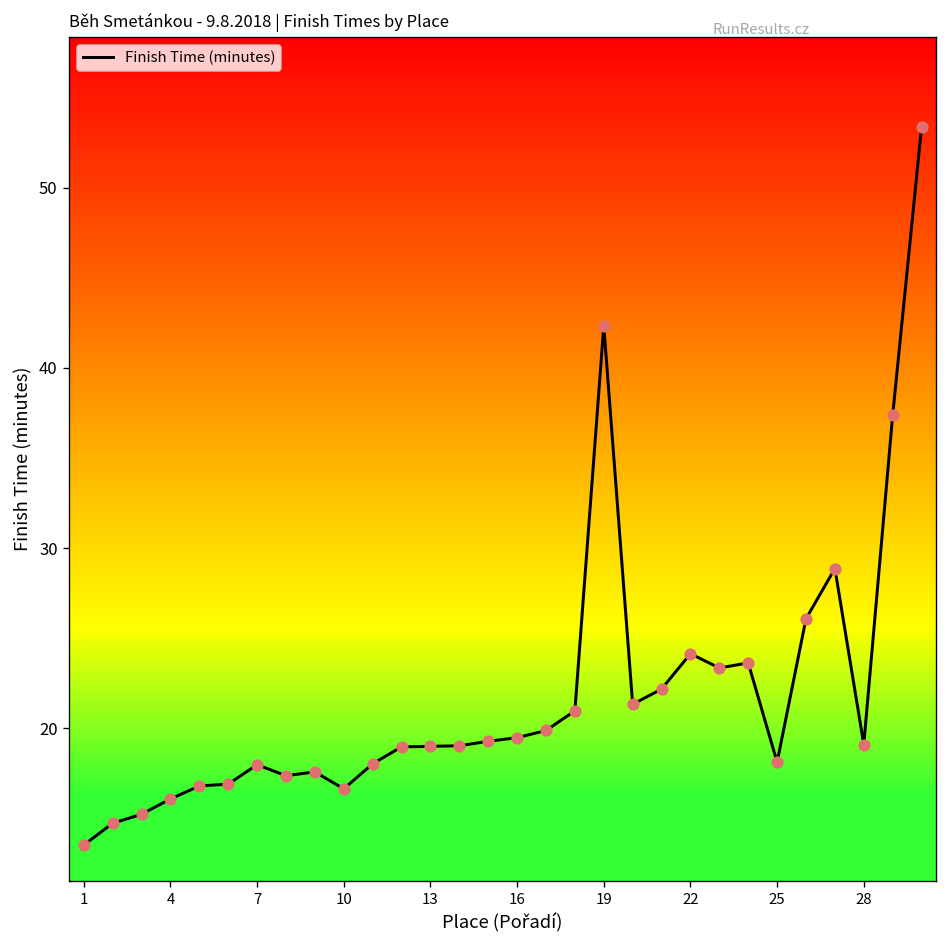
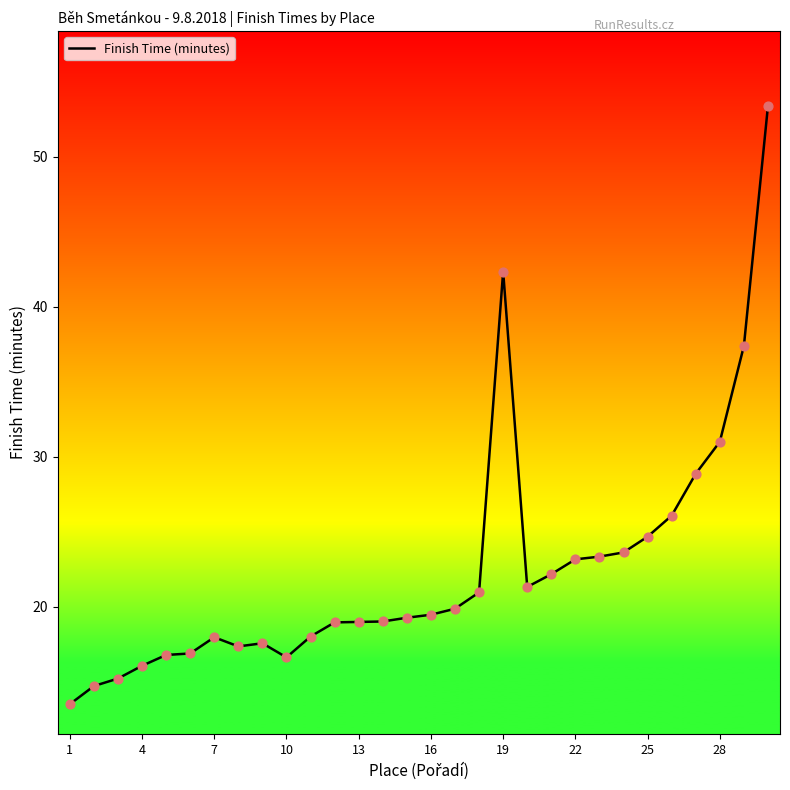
  {
    "1": 13.5,
    "4": 16.1,
    "7": 18.0,
    "10": 16.6,
    "13": 19.0,
    "16": 19.5,
    "19": 42.3,
-   "22": 24.1,
-   "25": 18.1,
-   "28": 19.1
+   "22": 23.2,
+   "25": 24.7,
+   "28": 31.0
  }
